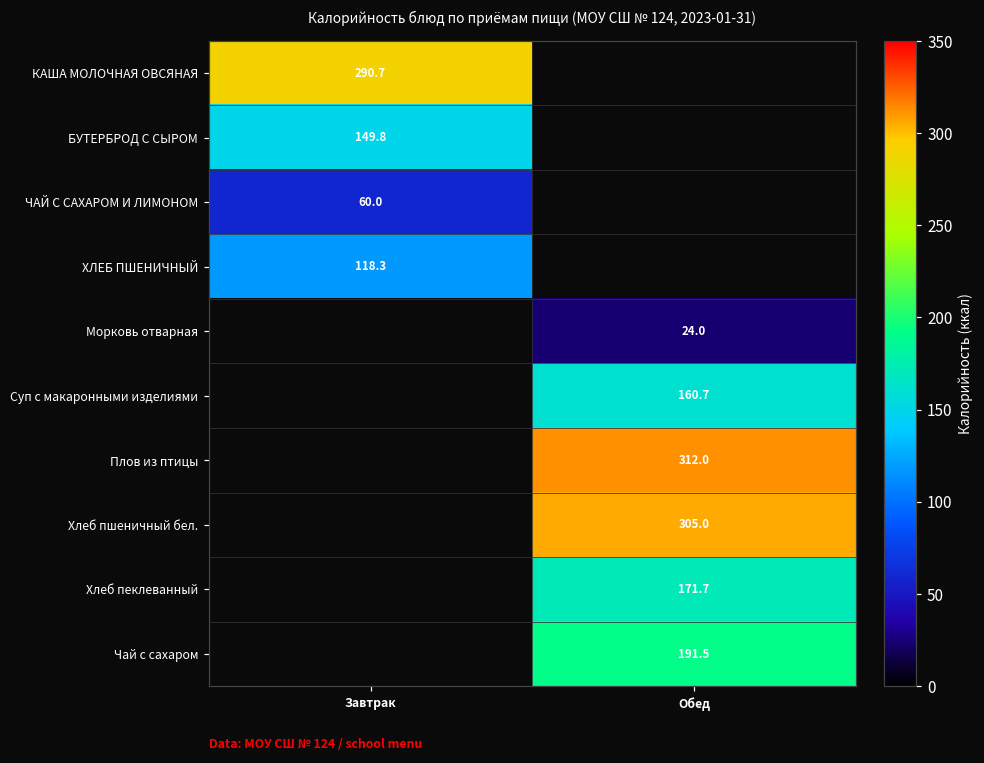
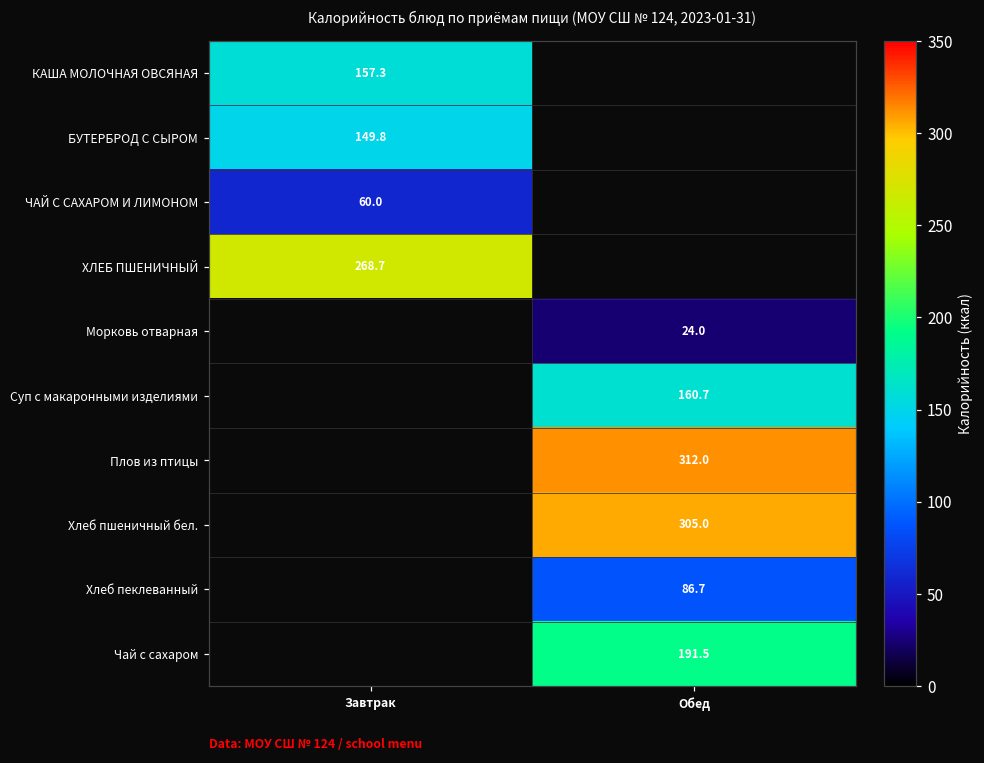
  {
    "КАША МОЛОЧНАЯ ОВСЯНАЯ": {
-     "Завтрак": 290.7
+     "Завтрак": 157.3
    },
    "БУТЕРБРОД С СЫРОМ": {
      "Завтрак": 149.8
    },
    "ЧАЙ С САХАРОМ И ЛИМОНОМ": {
      "Завтрак": 60.0
    },
    "ХЛЕБ ПШЕНИЧНЫЙ": {
-     "Завтрак": 118.3
+     "Завтрак": 268.7
    },
    "Морковь отварная": {
      "Обед": 24.0
    },
    "Суп с макаронными изделиями": {
      "Обед": 160.7
    },
    "Плов из птицы": {
      "Обед": 312.0
    },
    "Хлеб пшеничный бел.": {
      "Обед": 305.0
    },
    "Хлеб пеклеванный": {
-     "Обед": 171.7
+     "Обед": 86.7
    },
    "Чай с сахаром": {
      "Обед": 191.5
    }
  }
